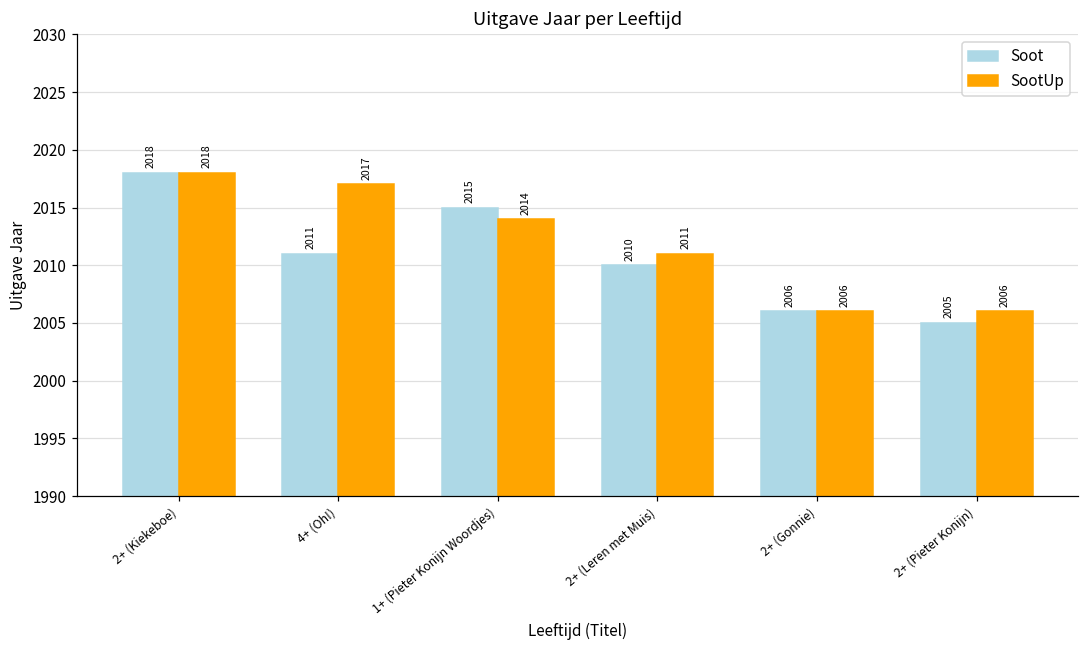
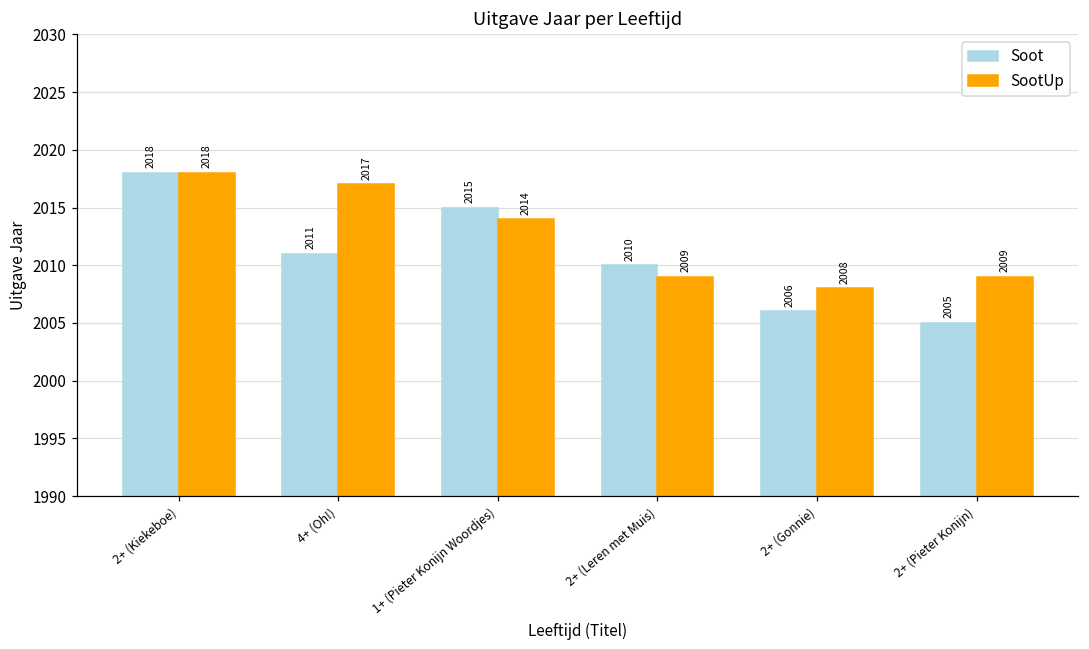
  {
    "Soot": {
      "2+ (Kiekeboe)": 2018,
      "4+ (Oh!)": 2011,
      "1+ (Pieter Konijn Woordjes)": 2015,
      "2+ (Leren met Muis)": 2010,
      "2+ (Gonnie)": 2006,
      "2+ (Pieter Konijn)": 2005
    },
    "SootUp": {
      "2+ (Kiekeboe)": 2018,
      "4+ (Oh!)": 2017,
      "1+ (Pieter Konijn Woordjes)": 2014,
-     "2+ (Leren met Muis)": 2011,
-     "2+ (Gonnie)": 2006,
-     "2+ (Pieter Konijn)": 2006
+     "2+ (Leren met Muis)": 2009,
+     "2+ (Gonnie)": 2008,
+     "2+ (Pieter Konijn)": 2009
    }
  }
